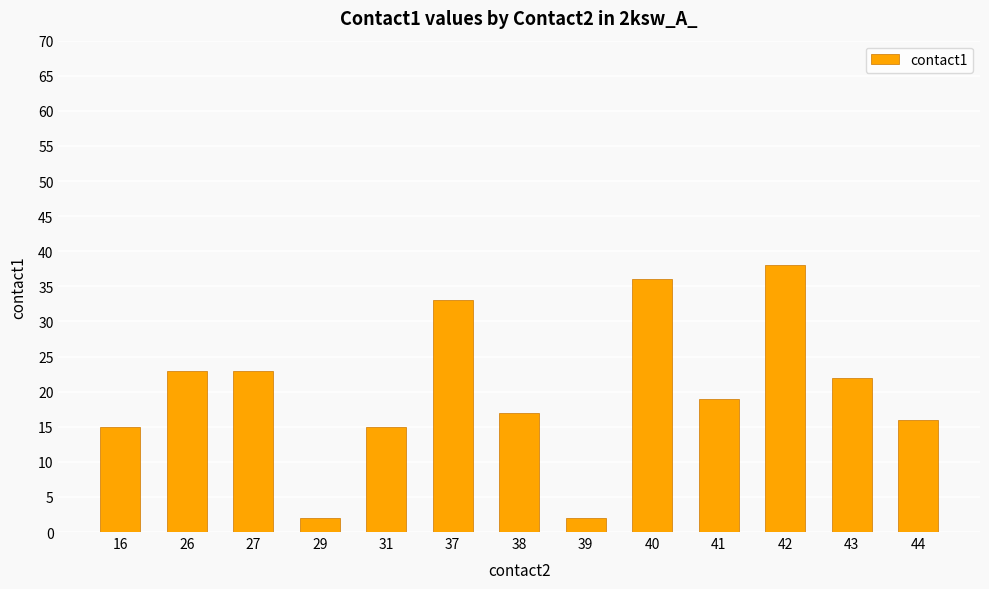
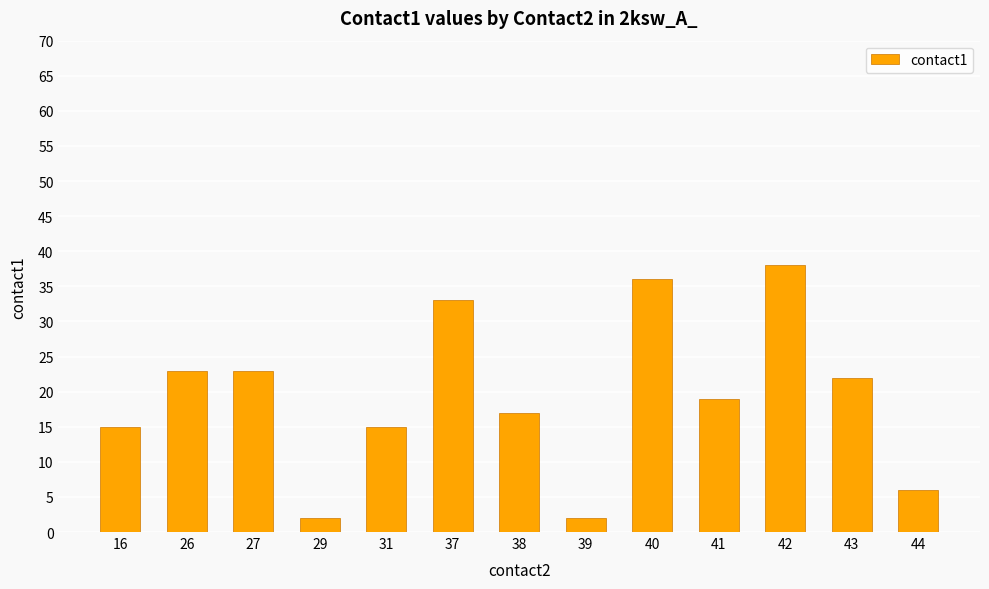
  {
    "16": 15,
    "26": 23,
    "27": 23,
    "29": 2,
    "31": 15,
    "37": 33,
    "38": 17,
    "39": 2,
    "40": 36,
    "41": 19,
    "42": 38,
    "43": 22,
-   "44": 16
+   "44": 6
  }
